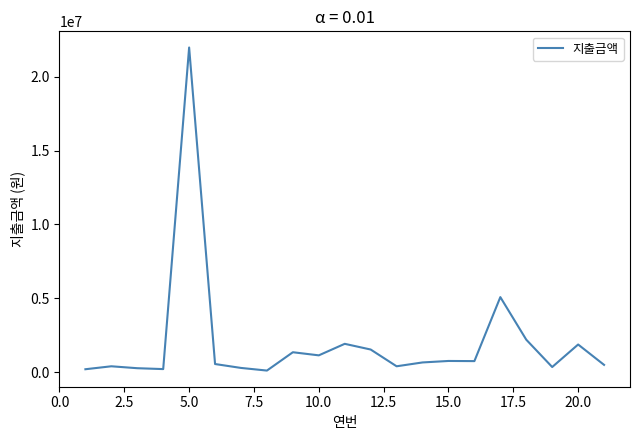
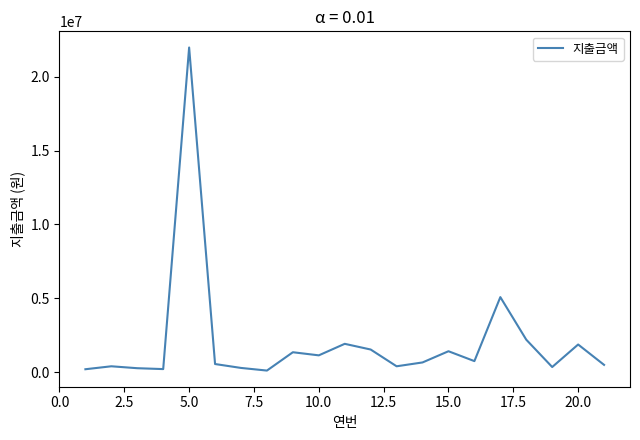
  {
    "5.0": 22000000,
    "10.0": 1100000,
-   "15.0": 800000,
+   "15.0": 1400000,
    "20.0": 1900000
  }
